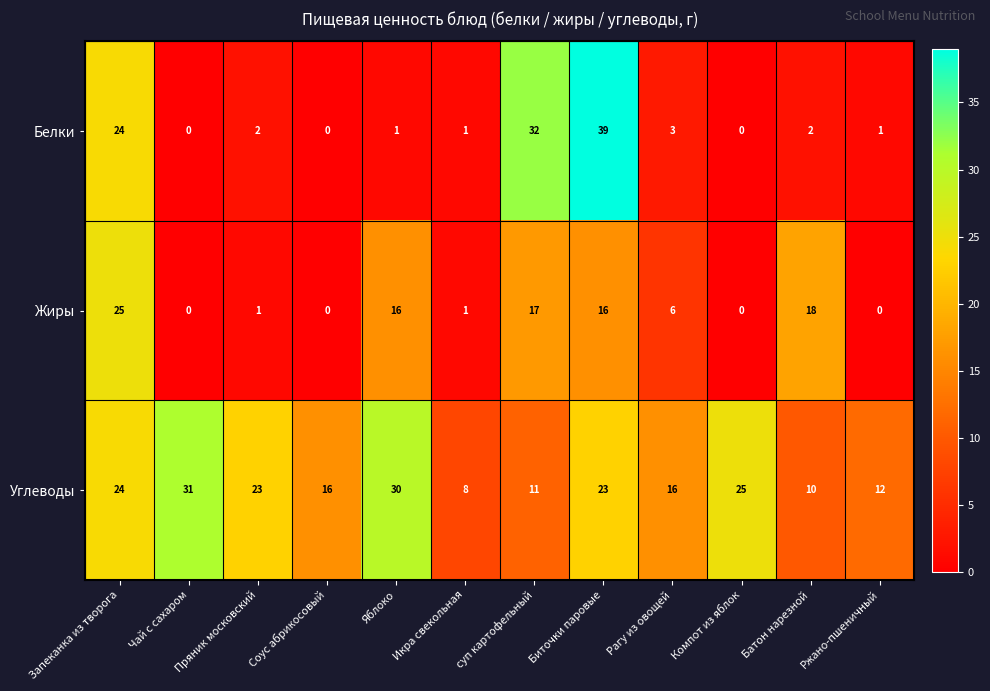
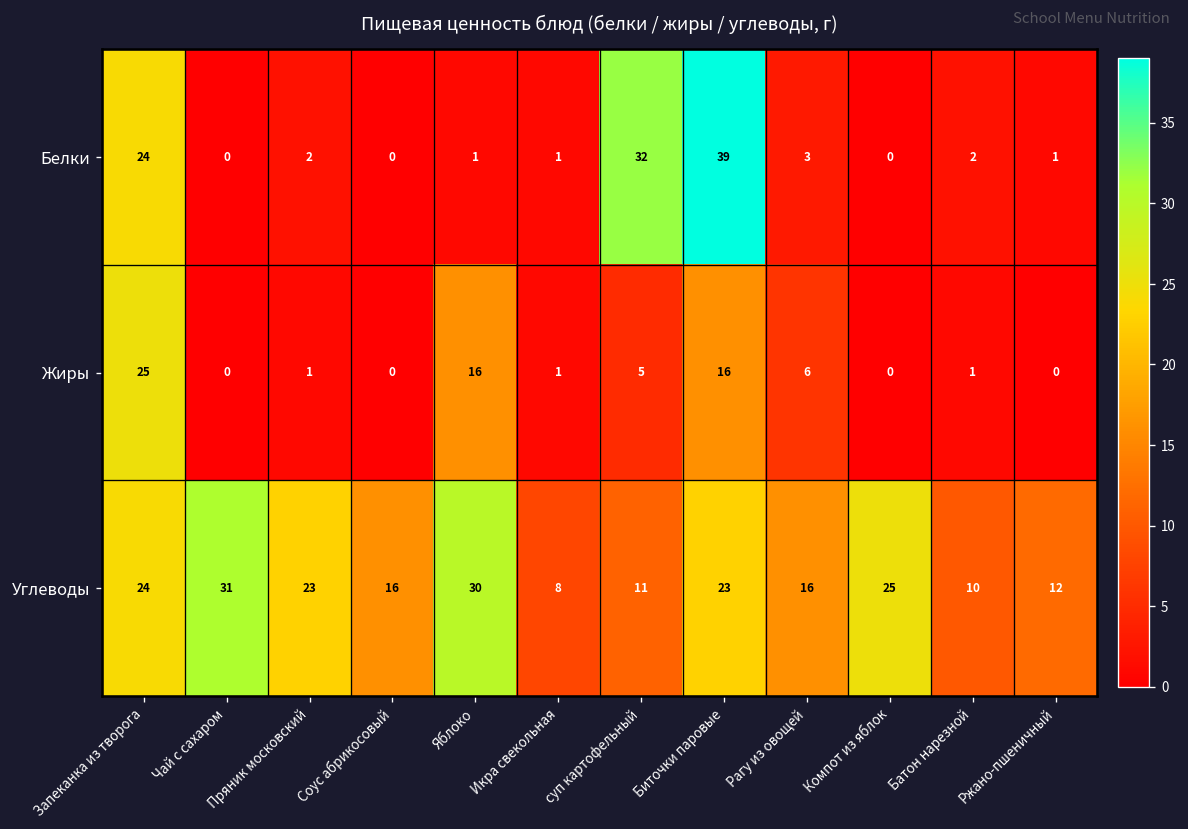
  {
    "Белки": {
      "Запеканка из творога": 24,
      "Чай с сахаром": 0,
      "Пряник московский": 2,
      "Соус абрикосовый": 0,
      "Яблоко": 1,
      "Икра свекольная": 1,
      "суп картофельный": 32,
      "Биточки паровые": 39,
      "Рагу из овощей": 3,
      "Компот из яблок": 0,
      "Батон нарезной": 2,
      "Ржано-пшеничный": 1
    },
    "Жиры": {
      "Запеканка из творога": 25,
      "Чай с сахаром": 0,
      "Пряник московский": 1,
      "Соус абрикосовый": 0,
      "Яблоко": 16,
      "Икра свекольная": 1,
-     "суп картофельный": 17,
+     "суп картофельный": 5,
      "Биточки паровые": 16,
      "Рагу из овощей": 6,
      "Компот из яблок": 0,
-     "Батон нарезной": 18,
+     "Батон нарезной": 1,
      "Ржано-пшеничный": 0
    },
    "Углеводы": {
      "Запеканка из творога": 24,
      "Чай с сахаром": 31,
      "Пряник московский": 23,
      "Соус абрикосовый": 16,
      "Яблоко": 30,
      "Икра свекольная": 8,
      "суп картофельный": 11,
      "Биточки паровые": 23,
      "Рагу из овощей": 16,
      "Компот из яблок": 25,
      "Батон нарезной": 10,
      "Ржано-пшеничный": 12
    }
  }
